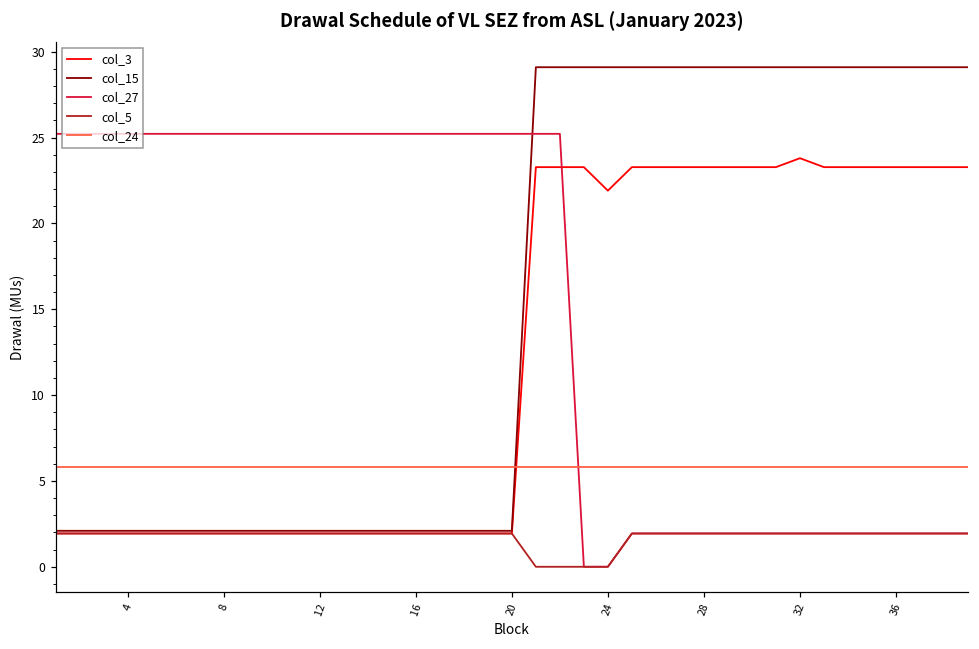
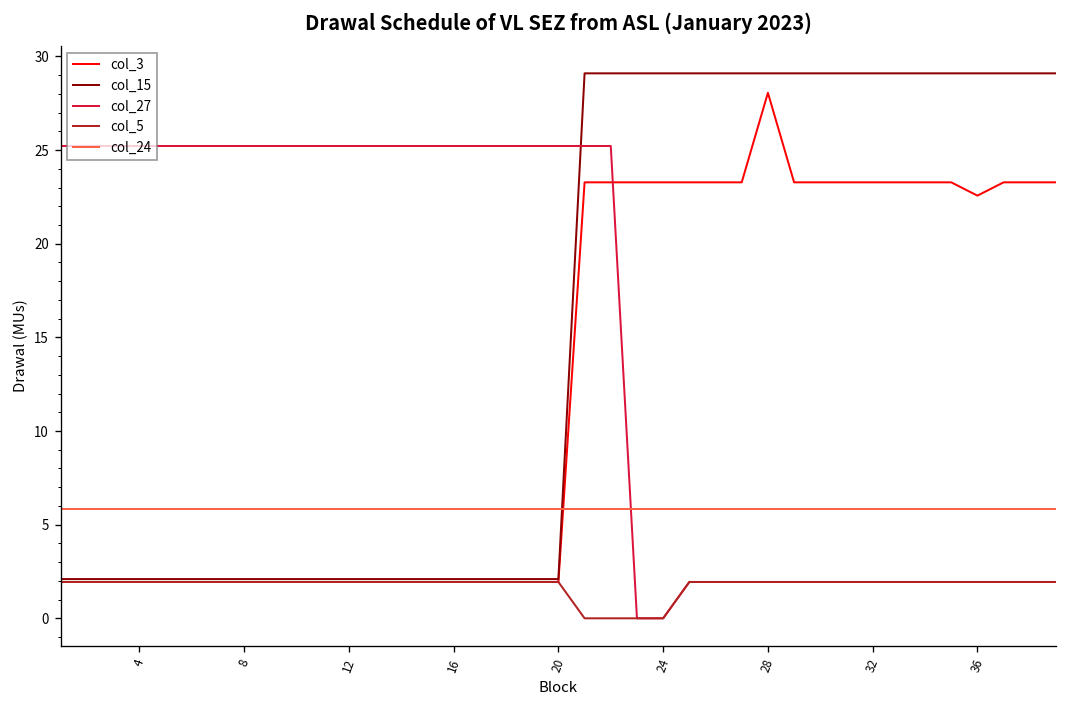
  {
    "col_3": {
-     "24": 21.9,
-     "28": 23.3,
-     "32": 23.8,
-     "36": 23.3
+     "24": 23.3,
+     "28": 28.1,
+     "32": 23.3,
+     "36": 22.6
    },
    "col_15": {
      "24": 29.1,
      "28": 29.1,
      "32": 29.1,
      "36": 29.1
    },
    "col_24": {
      "4": 5.8,
      "8": 5.8,
      "12": 5.8,
      "16": 5.8,
      "20": 5.8,
      "24": 5.8,
      "28": 5.8,
      "32": 5.8,
      "36": 5.8
    }
  }
